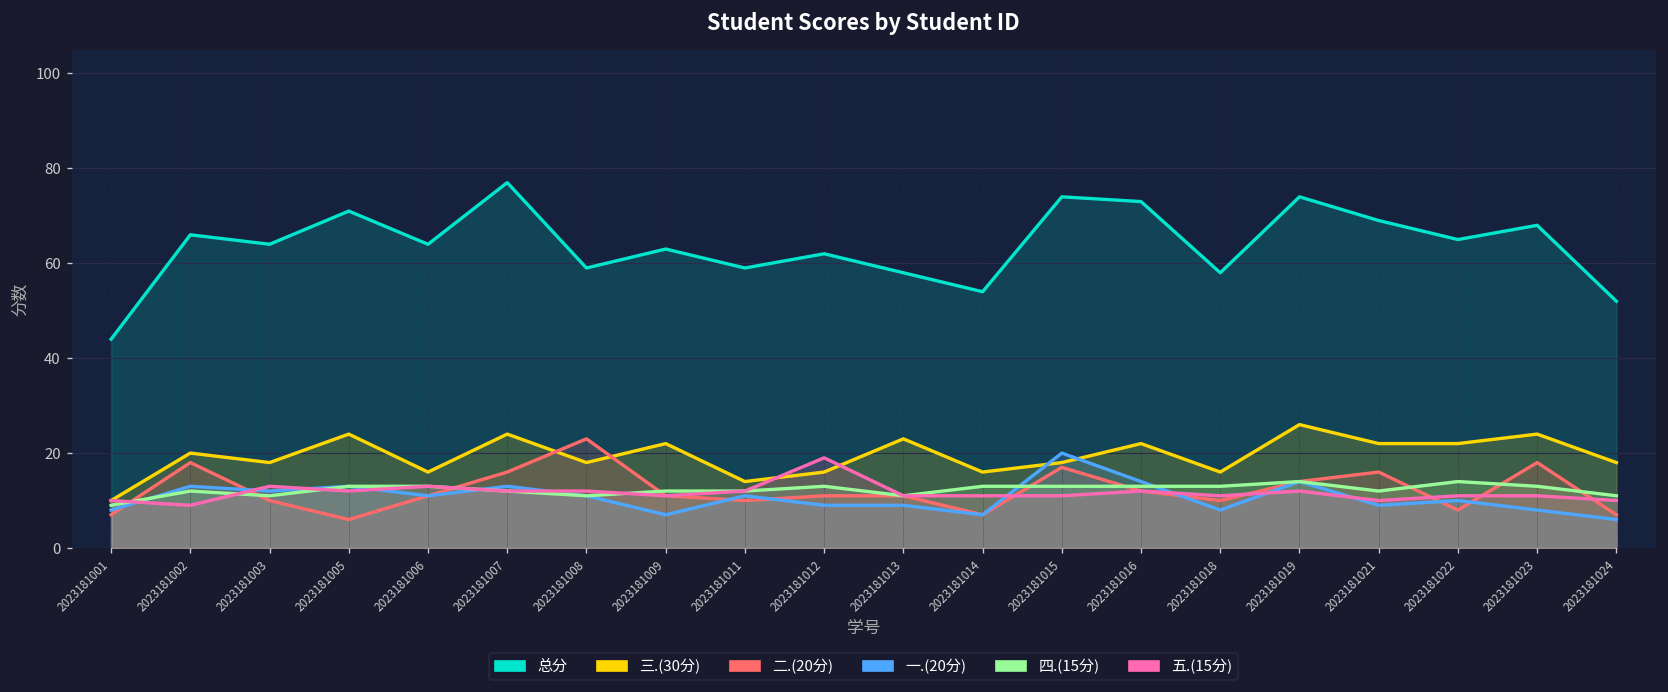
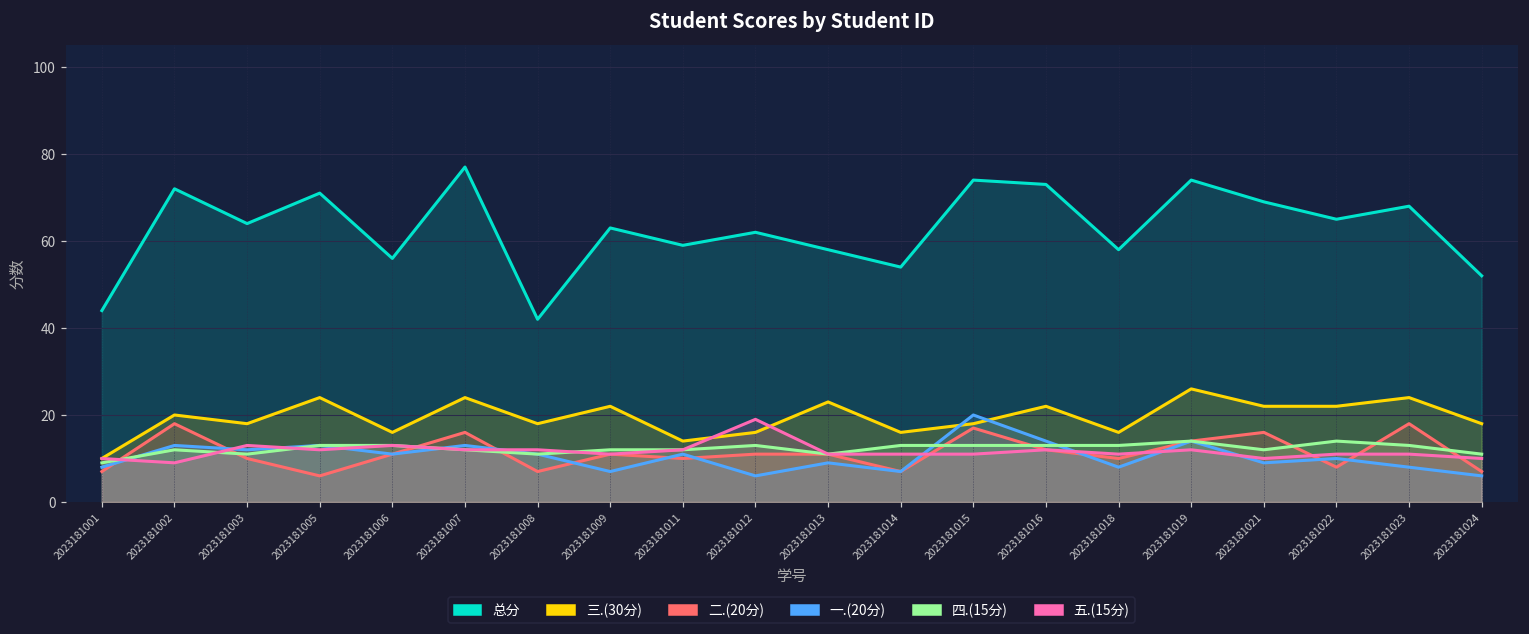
  {
    "总分": {
      "2023181001": 44,
-     "2023181002": 66,
+     "2023181002": 72,
      "2023181003": 64,
      "2023181005": 71,
-     "2023181006": 64,
+     "2023181006": 56,
      "2023181007": 77,
-     "2023181008": 59,
+     "2023181008": 42,
      "2023181009": 63,
      "2023181011": 59,
      "2023181012": 62,
      "2023181013": 58,
      "2023181014": 54,
      "2023181015": 74,
      "2023181016": 73,
      "2023181018": 58,
      "2023181019": 74,
      "2023181021": 69,
      "2023181022": 65,
      "2023181023": 68,
      "2023181024": 52
    },
    "三.(30分)": {
      "2023181002": 20,
      "2023181003": 18,
      "2023181005": 24,
      "2023181006": 16,
      "2023181007": 24,
      "2023181008": 18,
      "2023181009": 22,
      "2023181011": 14,
      "2023181012": 16,
      "2023181013": 23,
      "2023181014": 16,
      "2023181015": 18,
      "2023181016": 22,
      "2023181018": 16,
      "2023181019": 26,
      "2023181021": 22,
      "2023181022": 22,
      "2023181023": 24,
      "2023181024": 18
    },
    "二.(20分)": {
      "2023181001": 7,
      "2023181002": 18,
      "2023181003": 10,
      "2023181005": 6,
      "2023181007": 16,
-     "2023181008": 23,
+     "2023181008": 7,
      "2023181011": 10,
      "2023181012": 11,
      "2023181015": 17,
      "2023181018": 10,
      "2023181021": 16,
      "2023181022": 8,
      "2023181023": 18,
      "2023181024": 7
    },
    "一.(20分)": {
      "2023181001": 8,
      "2023181002": 13,
      "2023181003": 12,
      "2023181007": 13,
      "2023181009": 7,
      "2023181011": 11,
-     "2023181012": 9,
+     "2023181012": 6,
      "2023181013": 9,
      "2023181015": 20,
      "2023181016": 14,
      "2023181018": 8,
      "2023181021": 9,
      "2023181022": 10,
      "2023181023": 8,
      "2023181024": 6
    },
    "四.(15分)": {
      "2023181001": 9,
      "2023181002": 12,
      "2023181003": 11,
      "2023181009": 12,
      "2023181012": 13,
      "2023181014": 13,
      "2023181015": 13,
      "2023181016": 13,
      "2023181018": 13,
      "2023181021": 12,
      "2023181022": 14,
      "2023181023": 13,
      "2023181024": 11
    },
    "五.(15分)": {
      "2023181002": 9,
      "2023181003": 13,
      "2023181005": 12,
      "2023181008": 12,
      "2023181012": 19,
      "2023181014": 11,
      "2023181015": 11,
      "2023181018": 11,
      "2023181019": 12,
      "2023181021": 10,
      "2023181022": 11,
      "2023181023": 11,
      "2023181024": 10
    }
  }
